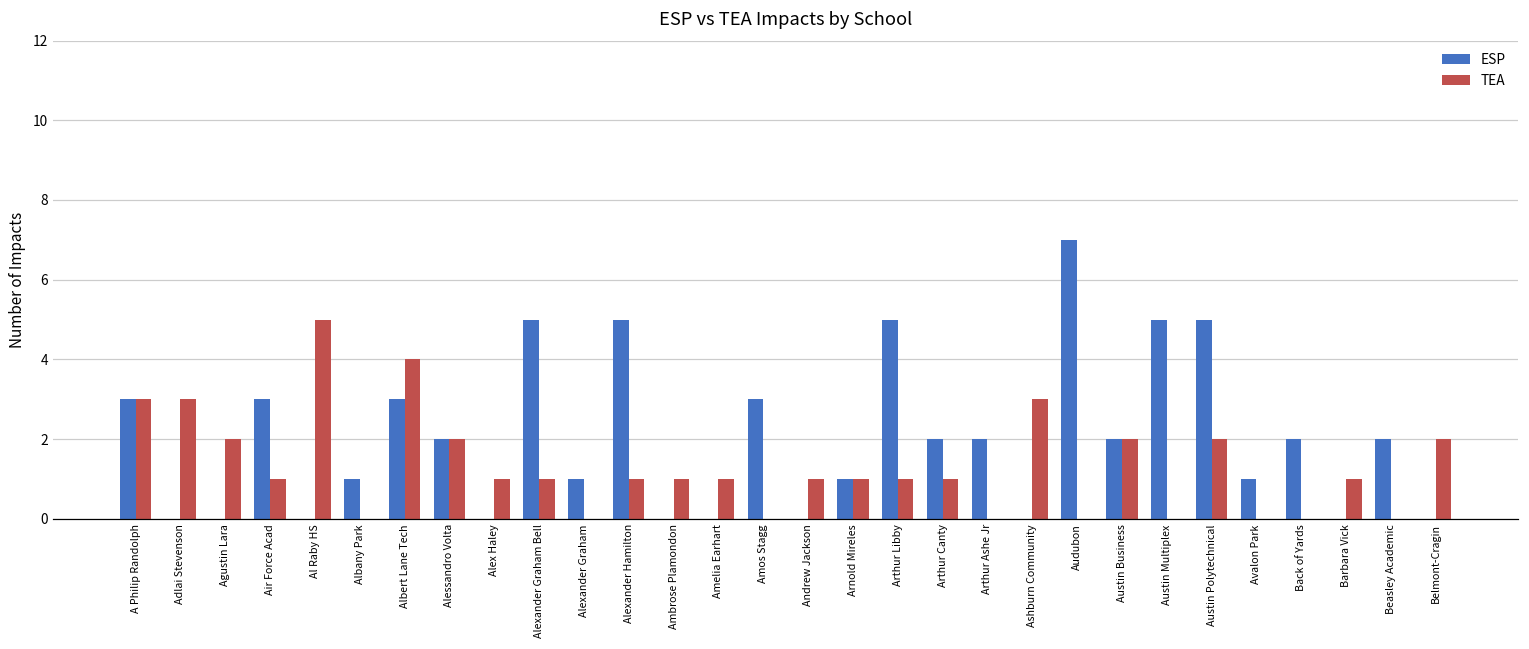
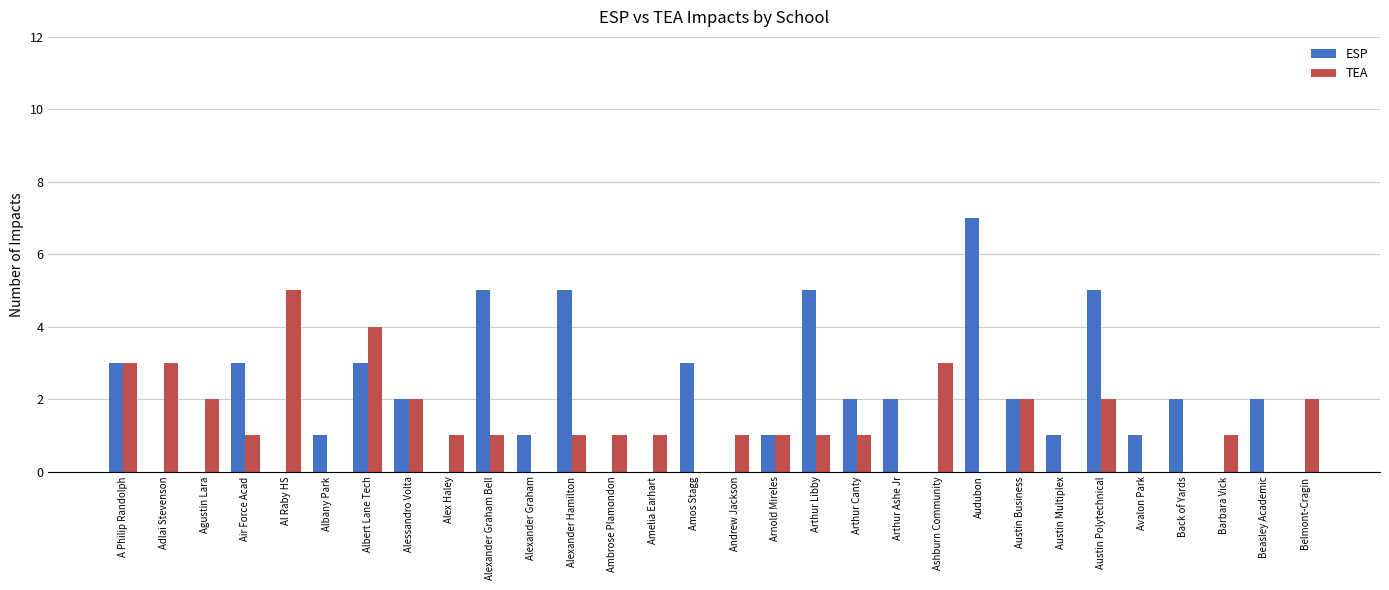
  {
    "ESP": {
      "A Philip Randolph": 3,
      "Adlai Stevenson": 0,
      "Agustin Lara": 0,
      "Air Force Acad": 3,
      "Al Raby HS": 0,
      "Albany Park": 1,
      "Albert Lane Tech": 3,
      "Alessandro Volta": 2,
      "Alex Haley": 0,
      "Alexander Graham Bell": 5,
      "Alexander Graham": 1,
      "Alexander Hamilton": 5,
      "Ambrose Plamondon": 0,
      "Amelia Earhart": 0,
      "Amos Stagg": 3,
      "Andrew Jackson": 0,
      "Arnold Mireles": 1,
      "Arthur Libby": 5,
      "Arthur Canty": 2,
      "Arthur Ashe Jr": 2,
      "Ashburn Community": 0,
      "Audubon": 7,
      "Austin Business": 2,
-     "Austin Multiplex": 5,
+     "Austin Multiplex": 1,
      "Austin Polytechnical": 5,
      "Avalon Park": 1,
      "Back of Yards": 2,
      "Barbara Vick": 0,
      "Beasley Academic": 2,
      "Belmont-Cragin": 0
    },
    "TEA": {
      "A Philip Randolph": 3,
      "Adlai Stevenson": 3,
      "Agustin Lara": 2,
      "Air Force Acad": 1,
      "Al Raby HS": 5,
      "Albany Park": 0,
      "Albert Lane Tech": 4,
      "Alessandro Volta": 2,
      "Alex Haley": 1,
      "Alexander Graham Bell": 1,
      "Alexander Graham": 0,
      "Alexander Hamilton": 1,
      "Ambrose Plamondon": 1,
      "Amelia Earhart": 1,
      "Amos Stagg": 0,
      "Andrew Jackson": 1,
      "Arnold Mireles": 1,
      "Arthur Libby": 1,
      "Arthur Canty": 1,
      "Arthur Ashe Jr": 0,
      "Ashburn Community": 3,
      "Audubon": 0,
      "Austin Business": 2,
      "Austin Multiplex": 0,
      "Austin Polytechnical": 2,
      "Avalon Park": 0,
      "Back of Yards": 0,
      "Barbara Vick": 1,
      "Beasley Academic": 0,
      "Belmont-Cragin": 2
    }
  }
